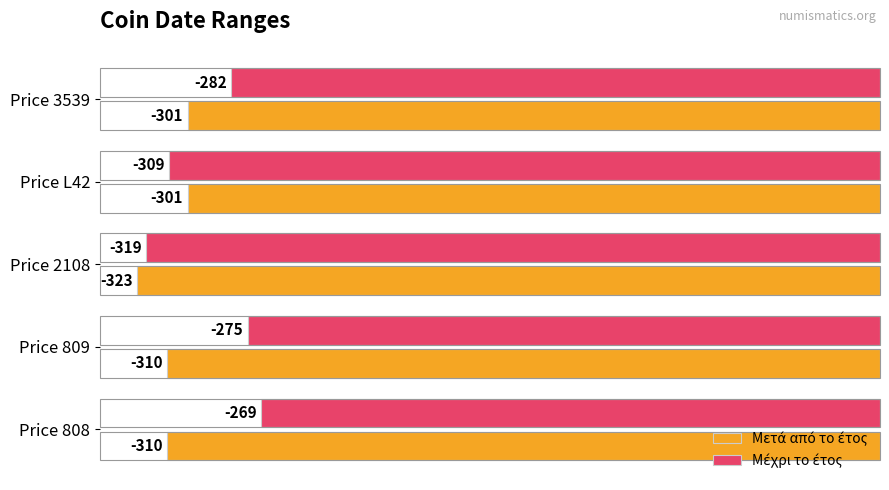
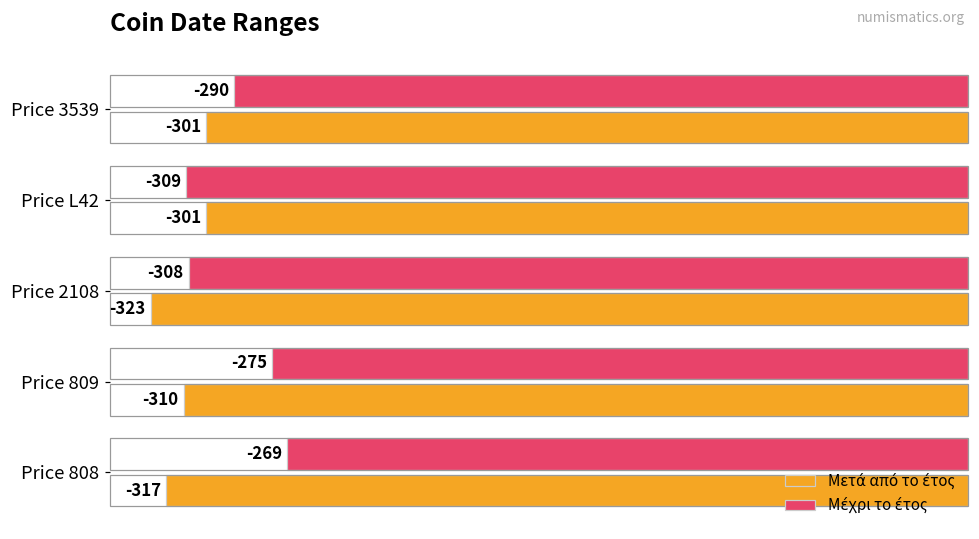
  {
    "Μετά από το έτος": {
      "Price 3539": -301,
      "Price L42": -301,
      "Price 2108": -323,
      "Price 809": -310,
-     "Price 808": -310
+     "Price 808": -317
    },
    "Μέχρι το έτος": {
-     "Price 3539": -282,
+     "Price 3539": -290,
      "Price L42": -309,
-     "Price 2108": -319,
+     "Price 2108": -308,
      "Price 809": -275,
      "Price 808": -269
    }
  }
